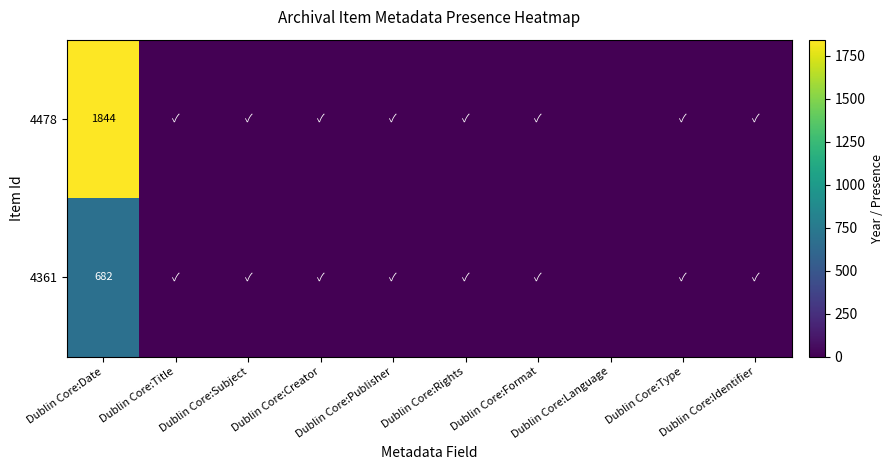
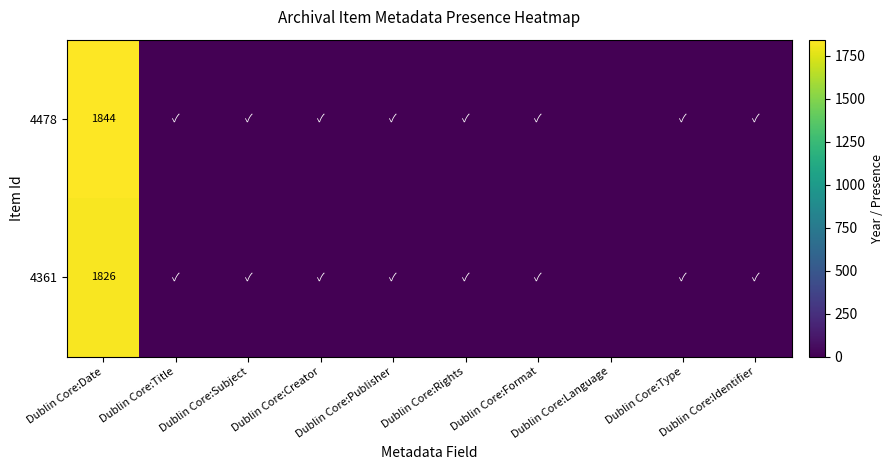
  {
    "4478": {
      "Dublin Core:Date": 1844
    },
    "4361": {
-     "Dublin Core:Date": 682
+     "Dublin Core:Date": 1826
    }
  }
